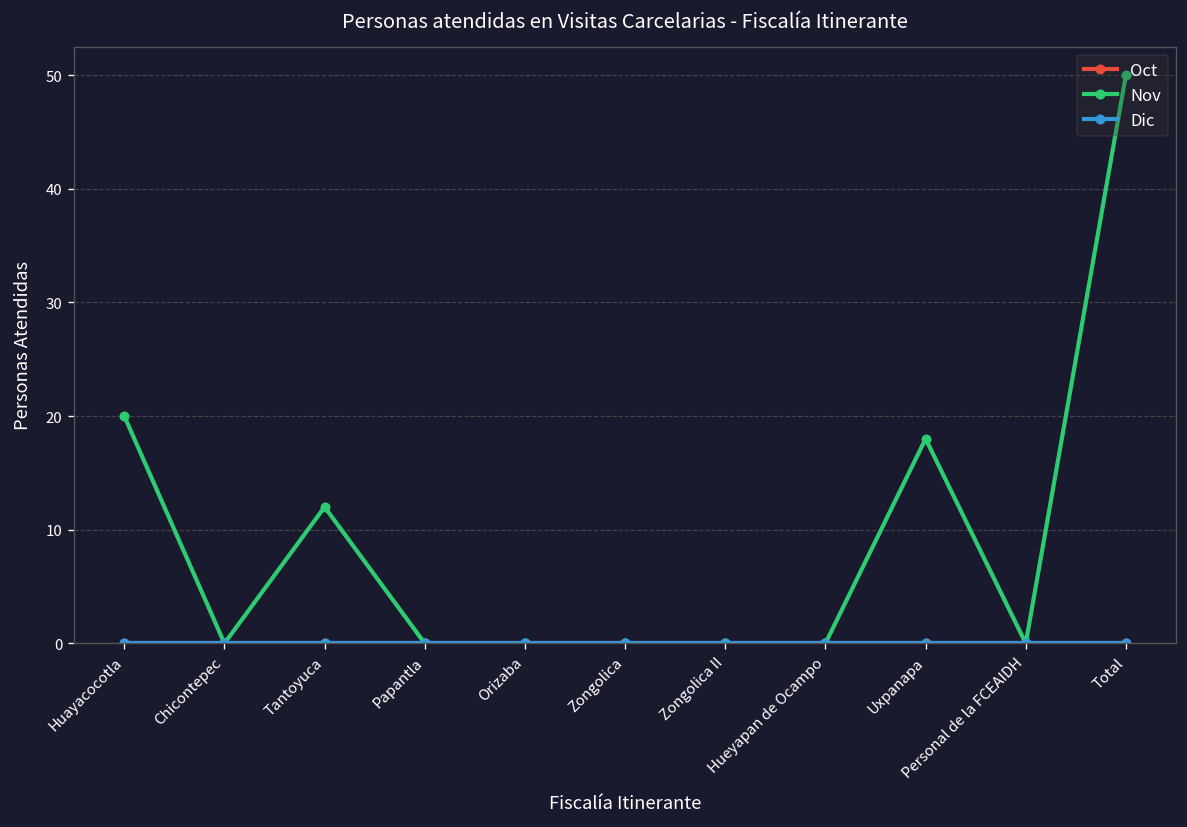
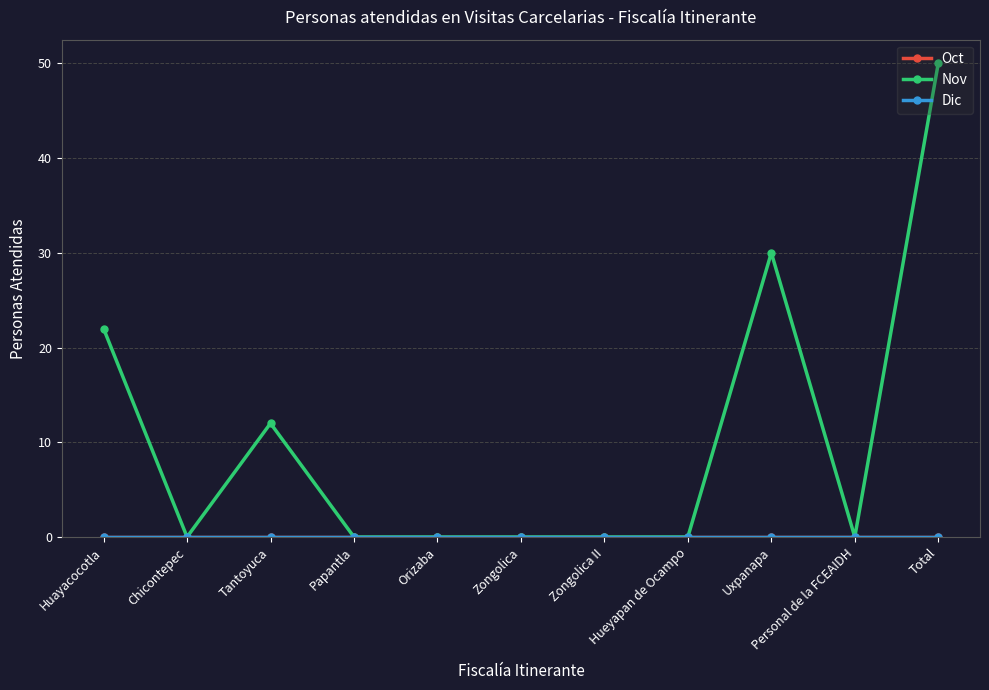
  {
    "Dic": {
      "Huayacocotla": 0,
      "Tantoyuca": 0,
      "Uxpanapa": 0,
      "Total": 0
    },
    "Nov": {
-     "Huayacocotla": 20,
+     "Huayacocotla": 22,
      "Tantoyuca": 12,
-     "Uxpanapa": 18
+     "Uxpanapa": 30
    }
  }
